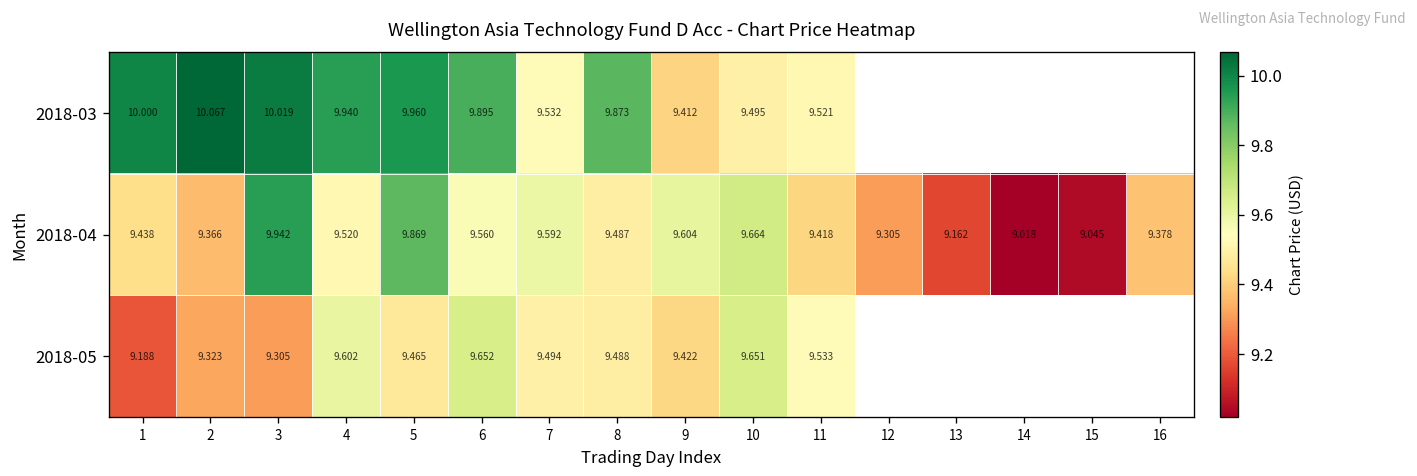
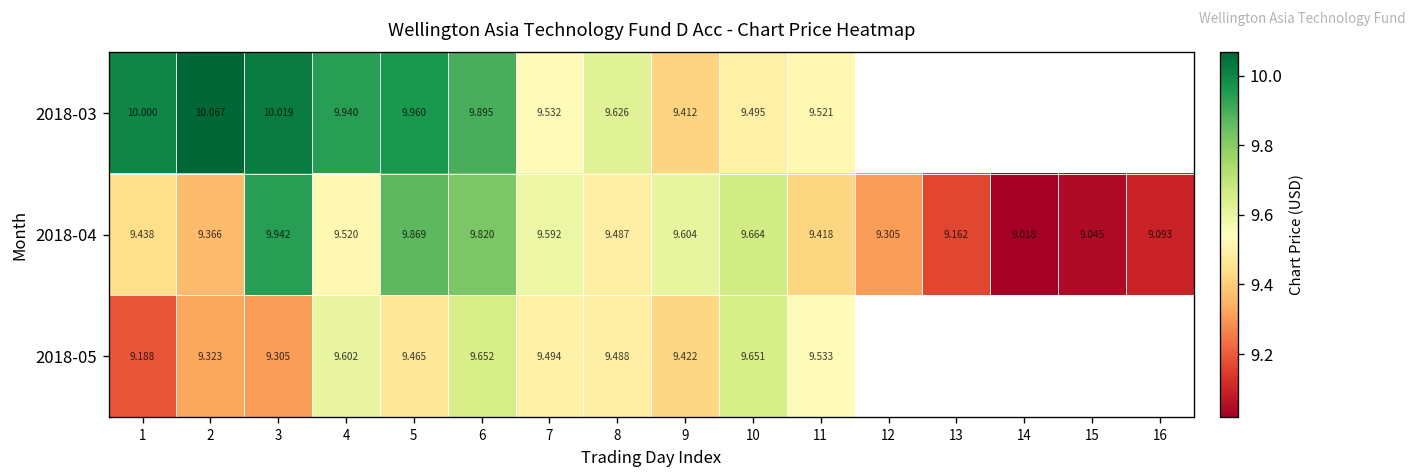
  {
    "2018-03": {
      "1": 10.000,
      "2": 10.067,
      "3": 10.019,
      "4": 9.940,
      "5": 9.960,
      "6": 9.895,
      "7": 9.532,
-     "8": 9.873,
+     "8": 9.626,
      "9": 9.412,
      "10": 9.495,
      "11": 9.521
    },
    "2018-04": {
      "1": 9.438,
      "2": 9.366,
      "3": 9.942,
      "4": 9.520,
      "5": 9.869,
-     "6": 9.560,
+     "6": 9.820,
      "7": 9.592,
      "8": 9.487,
      "9": 9.604,
      "10": 9.664,
      "11": 9.418,
      "12": 9.305,
      "13": 9.162,
      "14": 9.018,
      "15": 9.045,
-     "16": 9.378
+     "16": 9.093
    },
    "2018-05": {
      "1": 9.188,
      "2": 9.323,
      "3": 9.305,
      "4": 9.602,
      "5": 9.465,
      "6": 9.652,
      "7": 9.494,
      "8": 9.488,
      "9": 9.422,
      "10": 9.651,
      "11": 9.533
    }
  }
